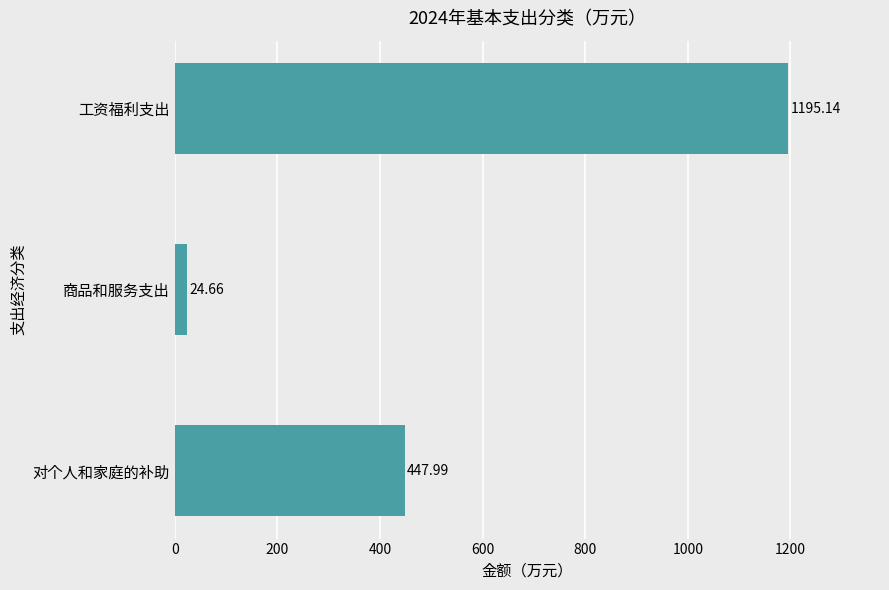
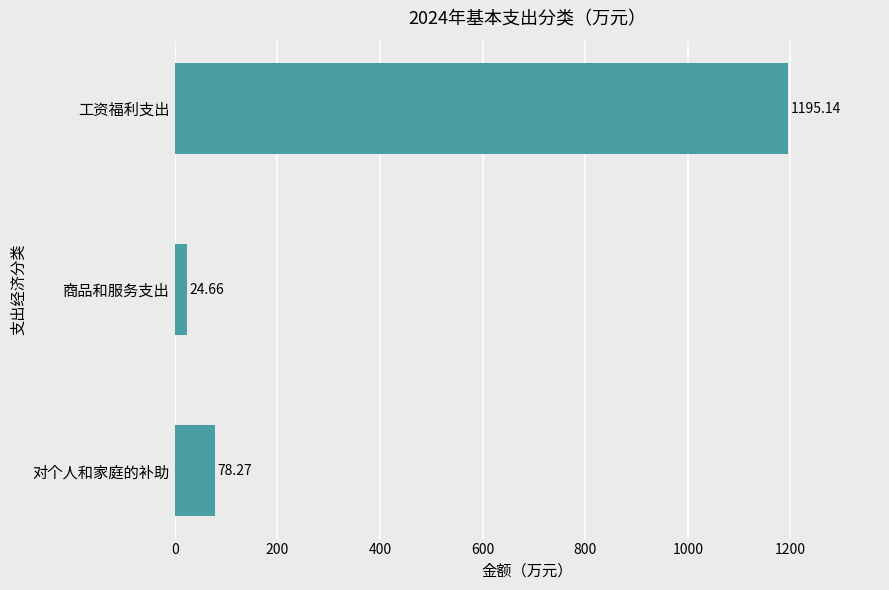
  {
    "工资福利支出": 1195.14,
    "商品和服务支出": 24.66,
-   "对个人和家庭的补助": 447.99
+   "对个人和家庭的补助": 78.27
  }
